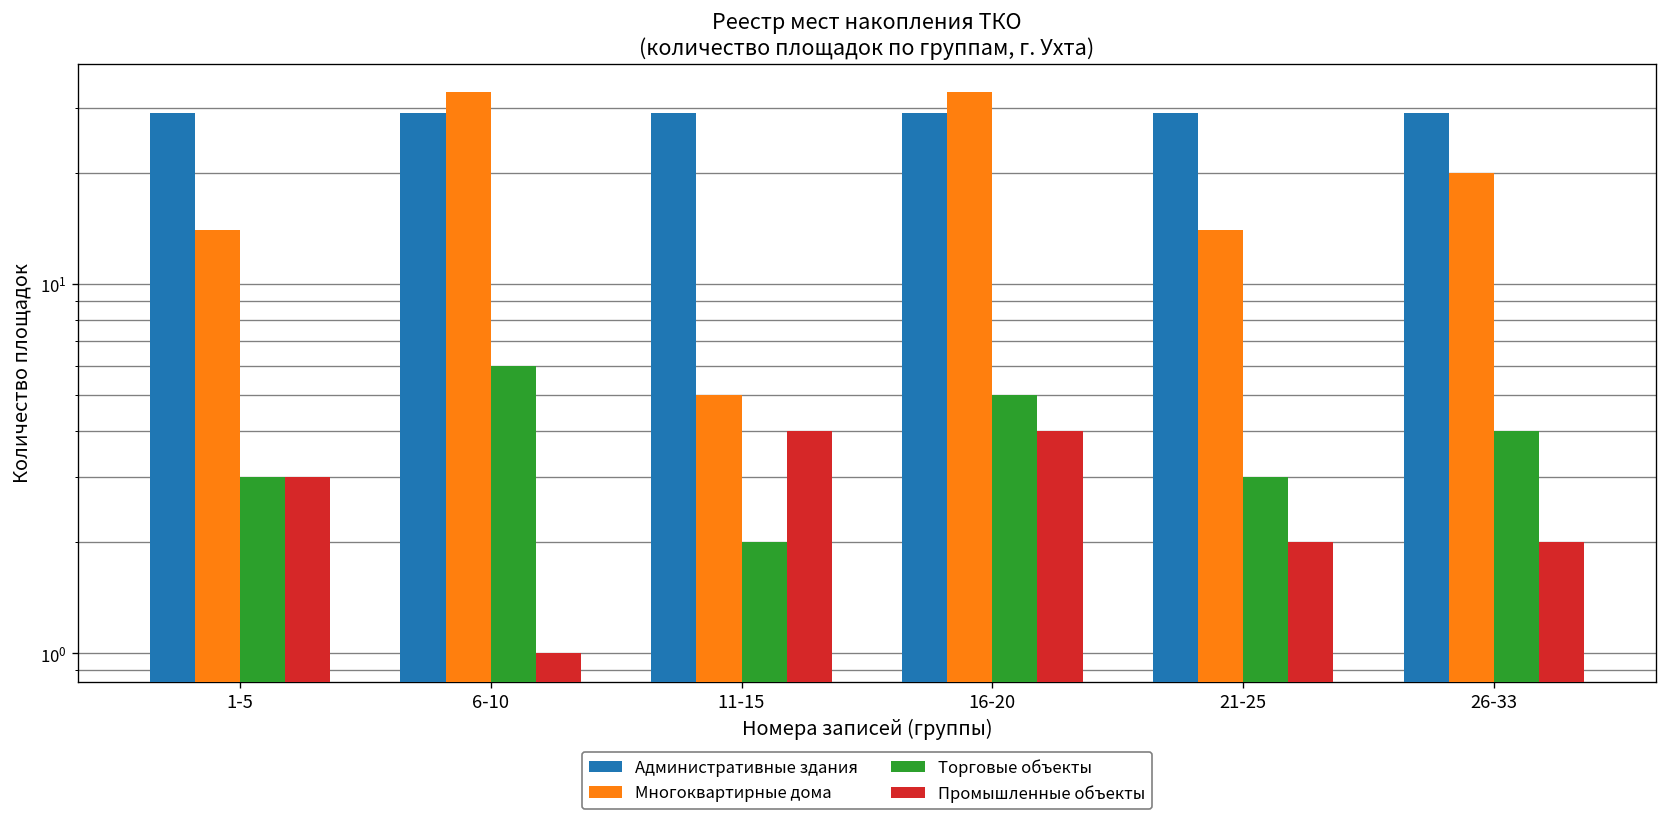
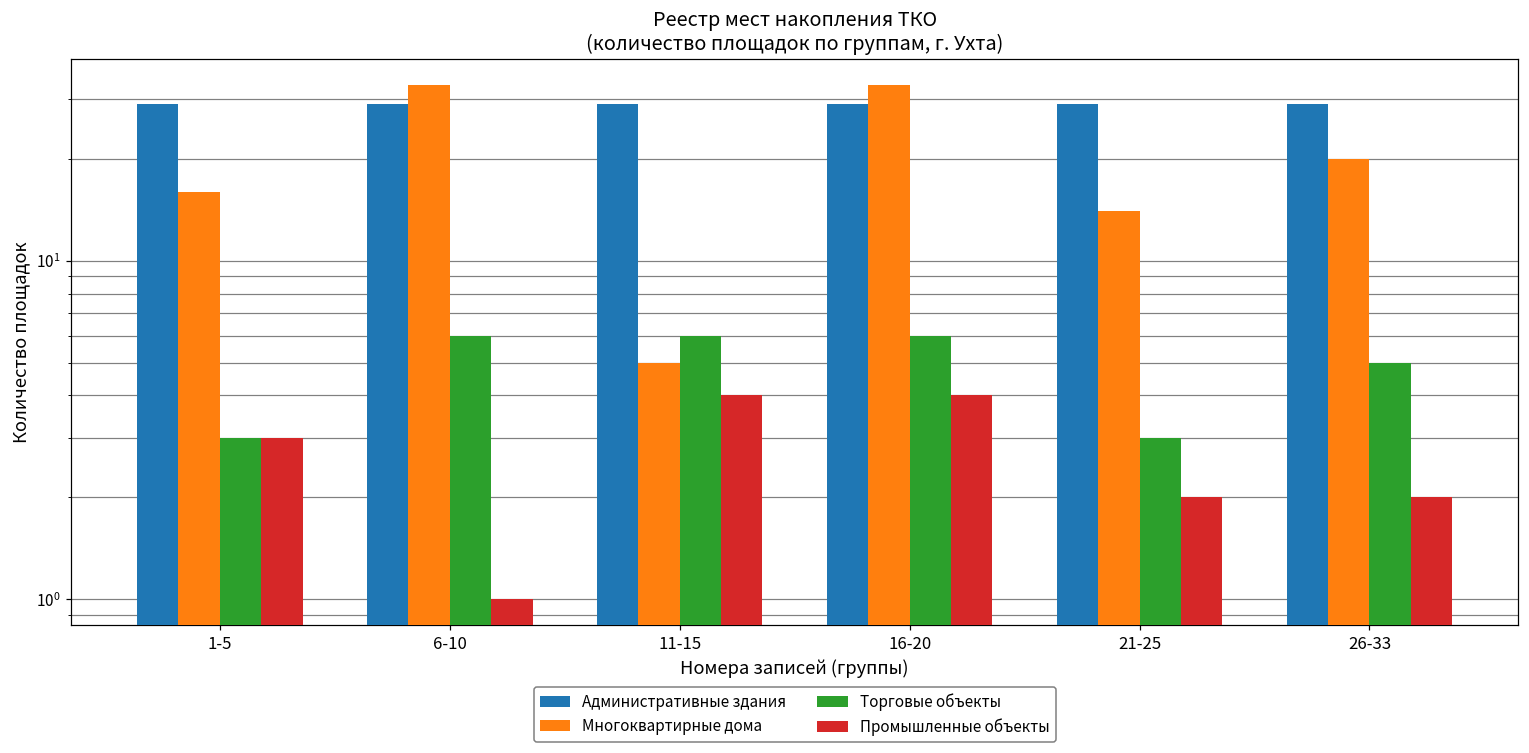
  {
    "Административные здания": {
      "1-5": 29,
      "6-10": 29,
      "11-15": 29,
      "16-20": 29,
      "21-25": 29,
      "26-33": 29
    },
    "Многоквартирные дома": {
-     "1-5": 14,
+     "1-5": 16,
      "6-10": 33,
      "11-15": 5,
      "16-20": 33,
      "21-25": 14,
      "26-33": 20
    },
    "Торговые объекты": {
      "1-5": 3,
      "6-10": 6,
-     "11-15": 2,
-     "16-20": 5,
+     "11-15": 6,
+     "16-20": 6,
      "21-25": 3,
-     "26-33": 4
+     "26-33": 5
    },
    "Промышленные объекты": {
      "1-5": 3,
      "6-10": 1,
      "11-15": 4,
      "16-20": 4,
      "21-25": 2,
      "26-33": 2
    }
  }
